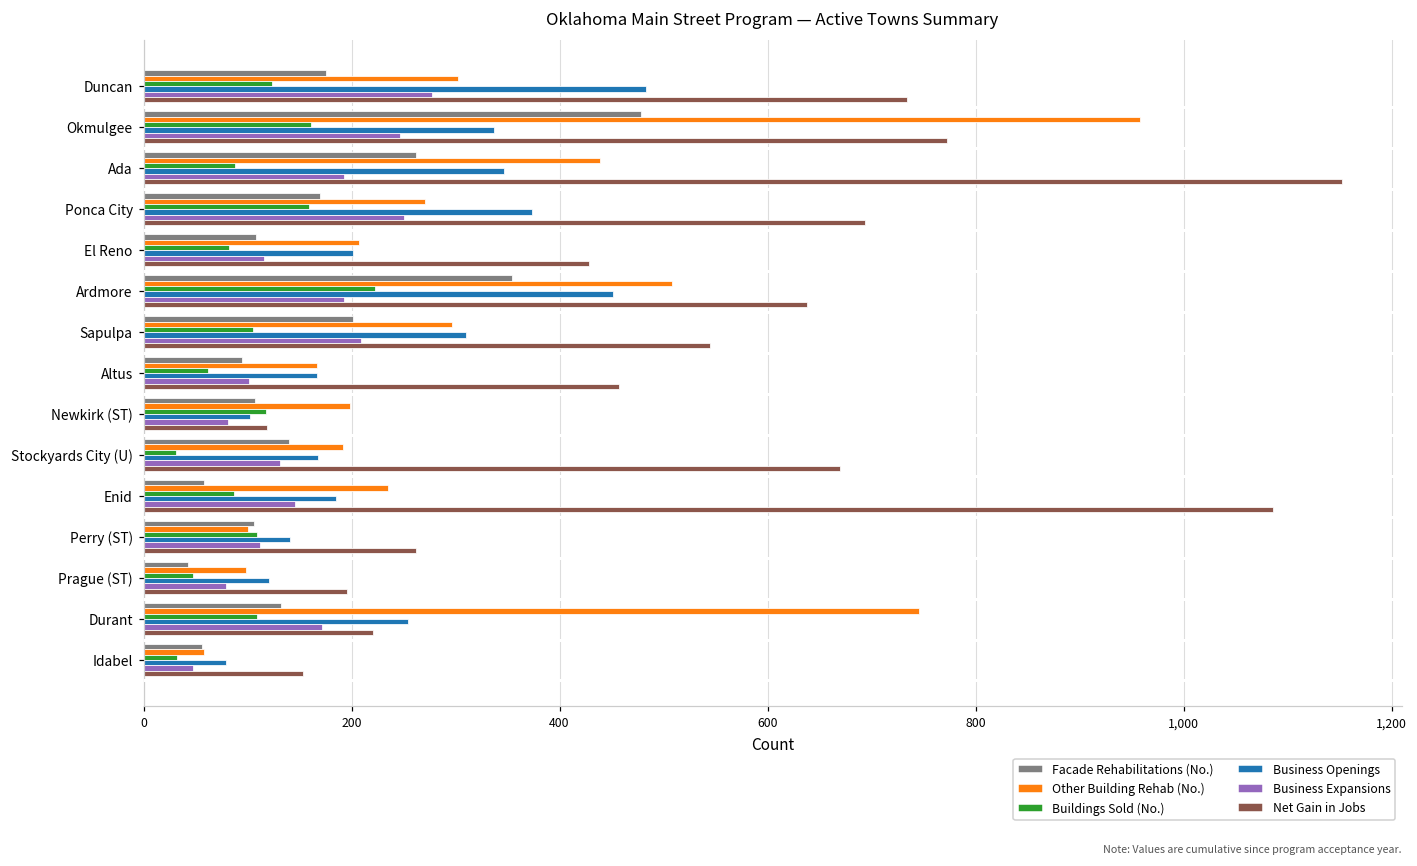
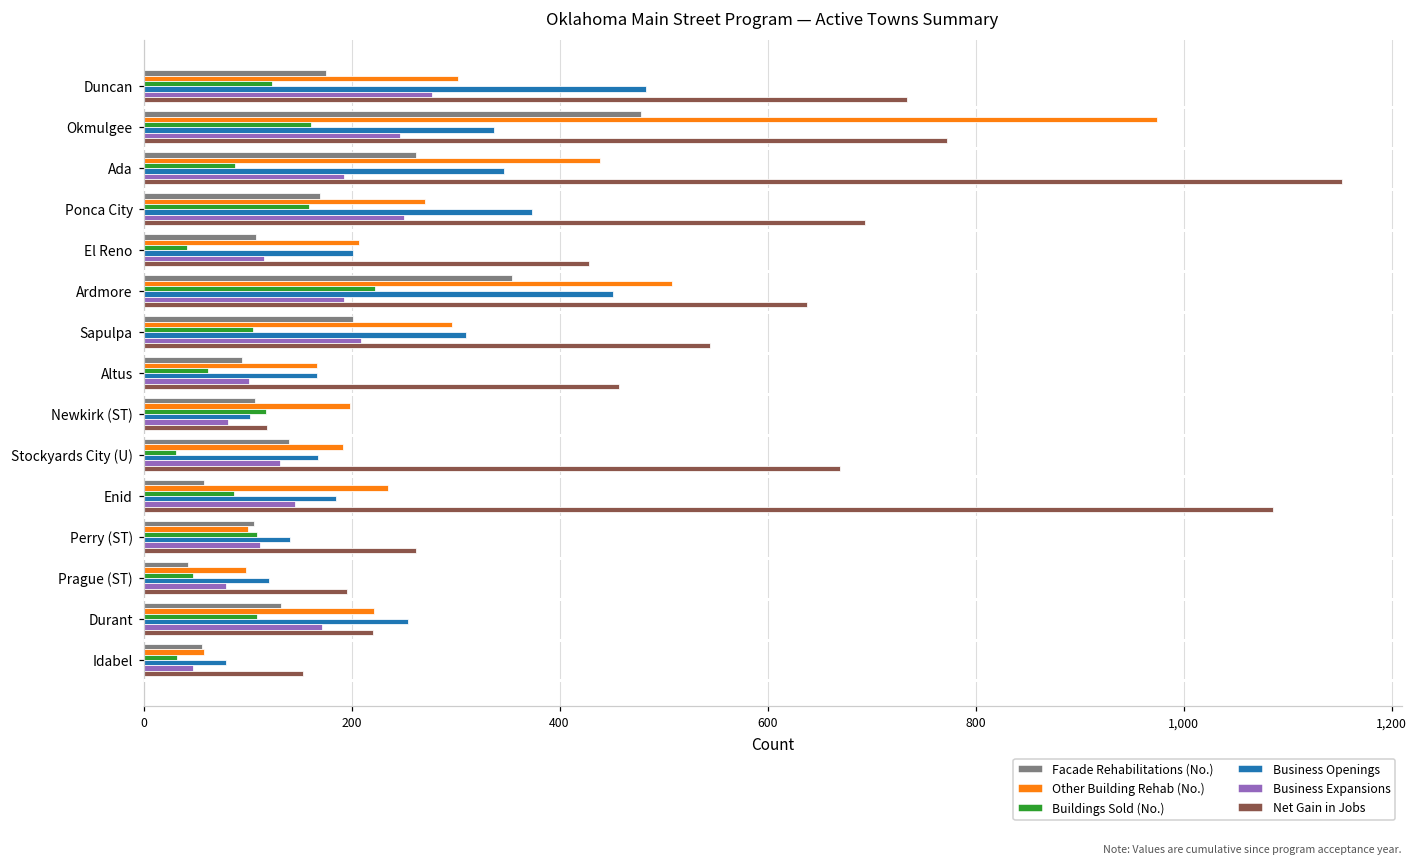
  {
    "Facade Rehabilitations (No.)": {
      "Duncan": "180",
      "Okmulgee": "480",
      "Ada": "260",
      "Ponca City": "170",
      "El Reno": "110",
      "Ardmore": "350",
      "Sapulpa": "200",
      "Altus": "100",
      "Newkirk (ST)": "110",
      "Stockyards City (U)": "140",
      "Enid": "60",
      "Perry (ST)": "110",
      "Prague (ST)": "40",
      "Durant": "130",
      "Idabel": "60"
    },
    "Other Building Rehab (No.)": {
      "Duncan": "300",
-     "Okmulgee": "960",
+     "Okmulgee": "970",
      "Ada": "440",
      "Ponca City": "270",
      "El Reno": "210",
      "Ardmore": "510",
      "Sapulpa": "300",
      "Altus": "170",
      "Newkirk (ST)": "200",
      "Stockyards City (U)": "190",
      "Enid": "240",
      "Perry (ST)": "100",
      "Prague (ST)": "100",
-     "Durant": "750",
+     "Durant": "220",
      "Idabel": "60"
    },
    "Buildings Sold (No.)": {
      "Duncan": "120",
      "Okmulgee": "160",
      "Ada": "90",
      "Ponca City": "160",
-     "El Reno": "80",
+     "El Reno": "40",
      "Ardmore": "220",
      "Sapulpa": "110",
      "Altus": "60",
      "Newkirk (ST)": "120",
      "Stockyards City (U)": "30",
      "Enid": "90",
      "Perry (ST)": "110",
      "Prague (ST)": "50",
      "Durant": "110",
      "Idabel": "30"
    },
    "Business Openings": {
      "Duncan": "480",
      "Okmulgee": "340",
      "Ada": "350",
      "Ponca City": "370",
      "El Reno": "200",
      "Ardmore": "450",
      "Sapulpa": "310",
      "Altus": "170",
      "Newkirk (ST)": "100",
      "Stockyards City (U)": "170",
      "Enid": "190",
      "Perry (ST)": "140",
      "Prague (ST)": "120",
      "Durant": "250",
      "Idabel": "80"
    },
    "Business Expansions": {
      "Duncan": "280",
      "Okmulgee": "250",
      "Ada": "190",
      "Ponca City": "250",
      "El Reno": "120",
      "Ardmore": "190",
      "Sapulpa": "210",
      "Altus": "100",
      "Newkirk (ST)": "80",
      "Stockyards City (U)": "130",
      "Enid": "150",
      "Perry (ST)": "110",
      "Prague (ST)": "80",
      "Durant": "170",
      "Idabel": "50"
    },
    "Net Gain in Jobs": {
      "Duncan": "730",
      "Okmulgee": "770",
      "Ada": "1,150",
      "Ponca City": "690",
      "El Reno": "430",
      "Ardmore": "640",
      "Sapulpa": "550",
      "Altus": "460",
      "Newkirk (ST)": "120",
      "Stockyards City (U)": "670",
      "Enid": "1,090",
      "Perry (ST)": "260",
      "Prague (ST)": "200",
      "Durant": "220",
      "Idabel": "150"
    }
  }
